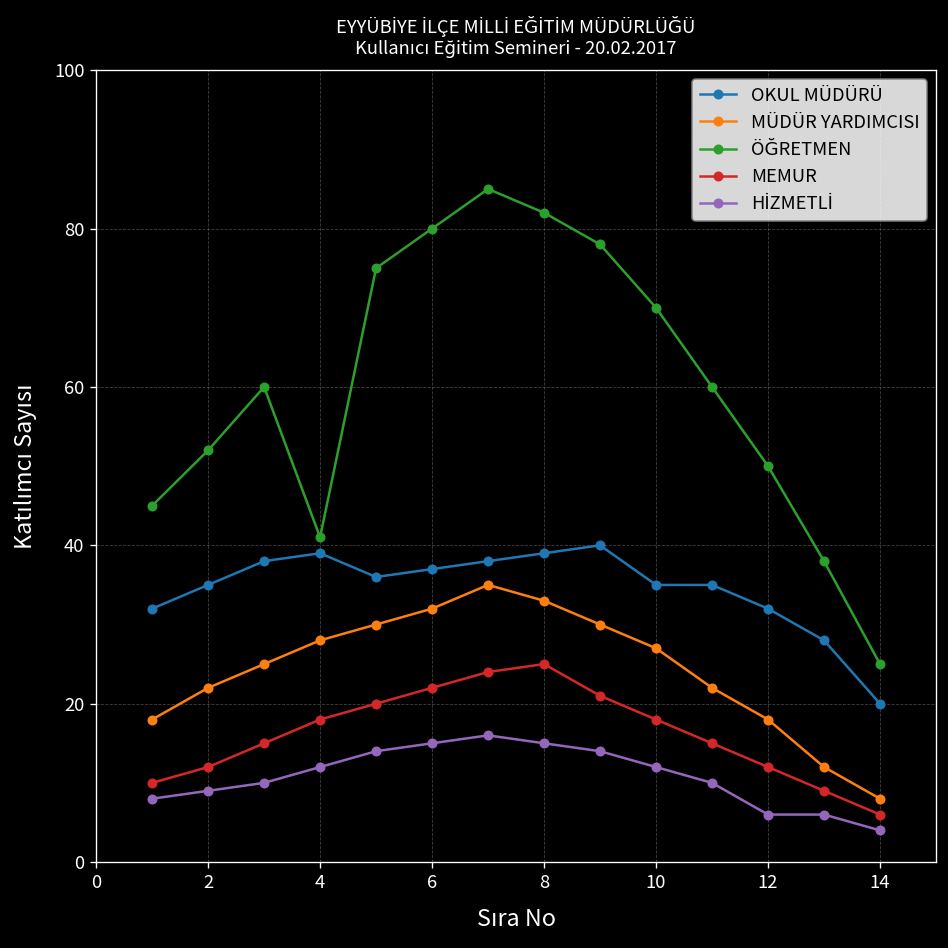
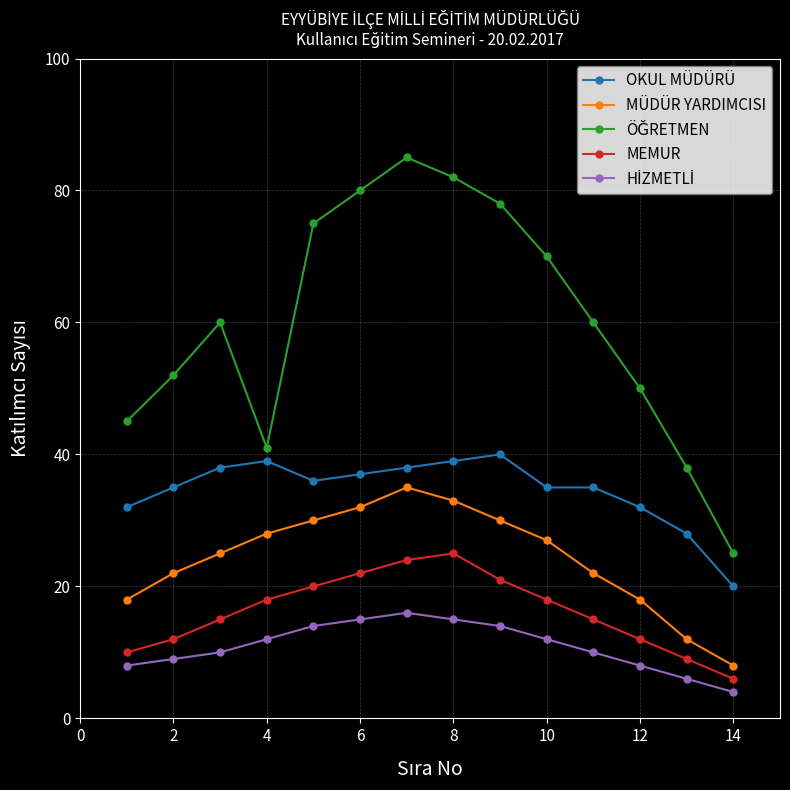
  {
    "OKUL MÜDÜRÜ": {
      "2": 35,
      "4": 39,
      "6": 37,
      "8": 39,
      "10": 35,
      "12": 32,
      "14": 20
    },
    "MÜDÜR YARDIMCISI": {
      "2": 22,
      "4": 28,
      "6": 32,
      "8": 33,
      "10": 27,
      "12": 18,
      "14": 8
    },
    "ÖĞRETMEN": {
      "2": 52,
      "4": 41,
      "6": 80,
      "8": 82,
      "10": 70,
      "12": 50,
      "14": 25
    },
    "MEMUR": {
      "2": 12,
      "4": 18,
      "6": 22,
      "8": 25,
      "10": 18,
      "12": 12,
      "14": 6
    },
    "HİZMETLİ": {
      "2": 9,
      "4": 12,
      "6": 15,
      "8": 15,
      "10": 12,
-     "12": 6,
+     "12": 8,
      "14": 4
    }
  }
